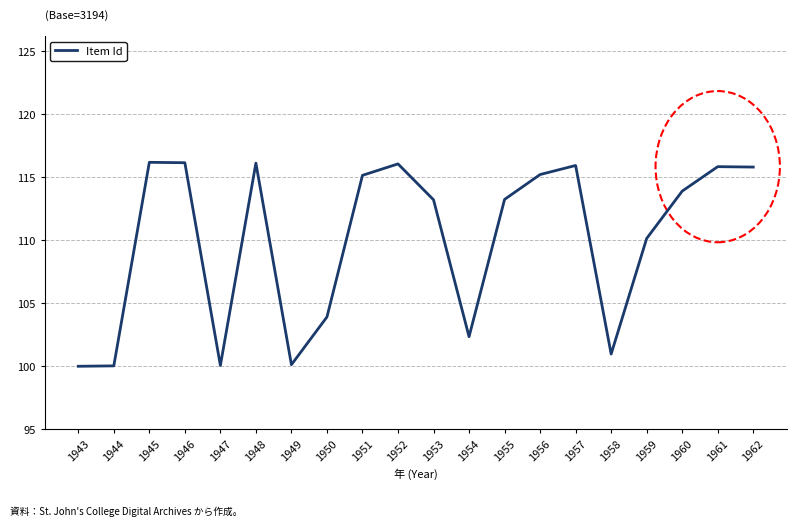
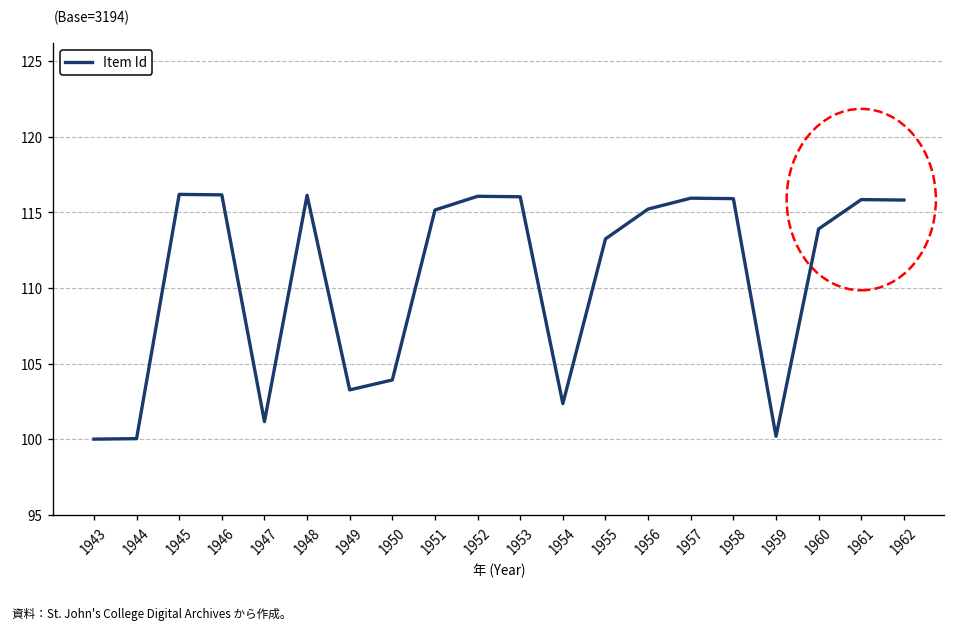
  {
    "1943": 100.0,
    "1944": 100.0,
    "1945": 116.2,
    "1946": 116.2,
-   "1947": 100.1,
+   "1947": 101.2,
    "1948": 116.1,
-   "1949": 100.1,
+   "1949": 103.3,
    "1950": 103.9,
    "1951": 115.2,
    "1952": 116.1,
-   "1953": 113.2,
+   "1953": 116.0,
    "1954": 102.3,
    "1955": 113.2,
    "1956": 115.2,
    "1957": 115.9,
-   "1958": 101.0,
-   "1959": 110.1,
+   "1958": 115.9,
+   "1959": 100.2,
    "1960": 113.9,
    "1961": 115.8,
    "1962": 115.8
  }
